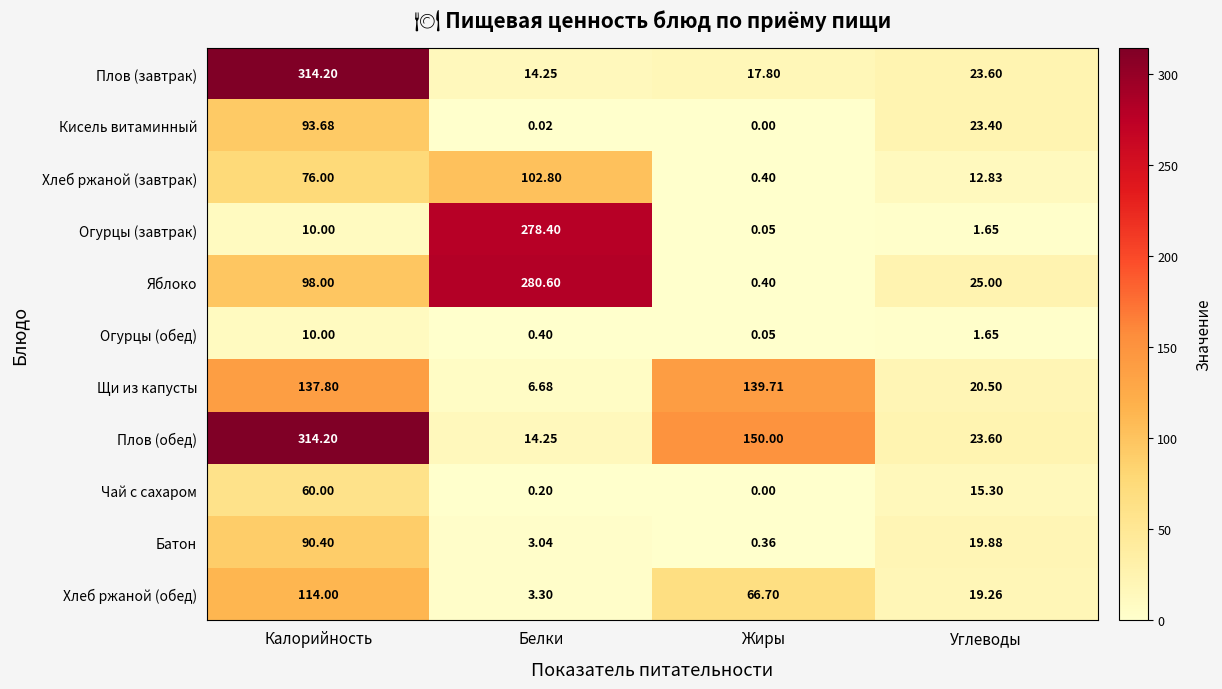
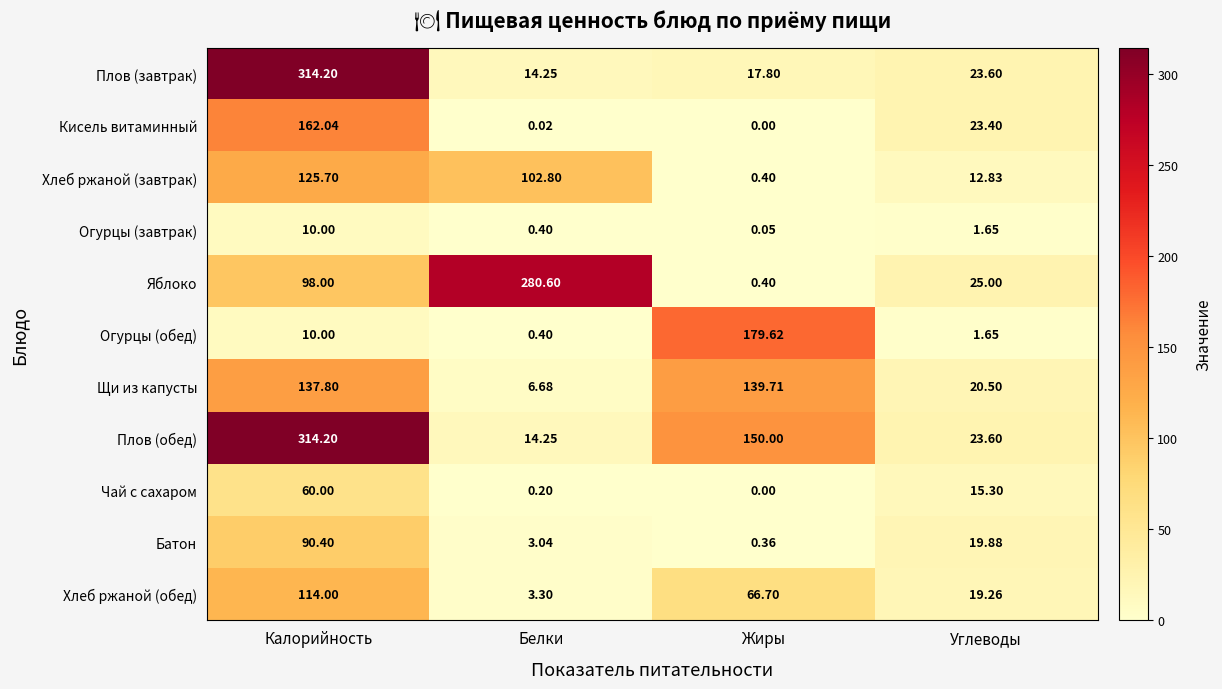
  {
    "Плов (завтрак)": {
      "Калорийность": 314.20,
      "Белки": 14.25,
      "Жиры": 17.80,
      "Углеводы": 23.60
    },
    "Кисель витаминный": {
-     "Калорийность": 93.68,
+     "Калорийность": 162.04,
      "Белки": 0.02,
      "Жиры": 0.00,
      "Углеводы": 23.40
    },
    "Хлеб ржаной (завтрак)": {
-     "Калорийность": 76.00,
+     "Калорийность": 125.70,
      "Белки": 102.80,
      "Жиры": 0.40,
      "Углеводы": 12.83
    },
    "Огурцы (завтрак)": {
      "Калорийность": 10.00,
-     "Белки": 278.40,
+     "Белки": 0.40,
      "Жиры": 0.05,
      "Углеводы": 1.65
    },
    "Яблоко": {
      "Калорийность": 98.00,
      "Белки": 280.60,
      "Жиры": 0.40,
      "Углеводы": 25.00
    },
    "Огурцы (обед)": {
      "Калорийность": 10.00,
      "Белки": 0.40,
-     "Жиры": 0.05,
+     "Жиры": 179.62,
      "Углеводы": 1.65
    },
    "Щи из капусты": {
      "Калорийность": 137.80,
      "Белки": 6.68,
      "Жиры": 139.71,
      "Углеводы": 20.50
    },
    "Плов (обед)": {
      "Калорийность": 314.20,
      "Белки": 14.25,
      "Жиры": 150.00,
      "Углеводы": 23.60
    },
    "Чай с сахаром": {
      "Калорийность": 60.00,
      "Белки": 0.20,
      "Жиры": 0.00,
      "Углеводы": 15.30
    },
    "Батон": {
      "Калорийность": 90.40,
      "Белки": 3.04,
      "Жиры": 0.36,
      "Углеводы": 19.88
    },
    "Хлеб ржаной (обед)": {
      "Калорийность": 114.00,
      "Белки": 3.30,
      "Жиры": 66.70,
      "Углеводы": 19.26
    }
  }
